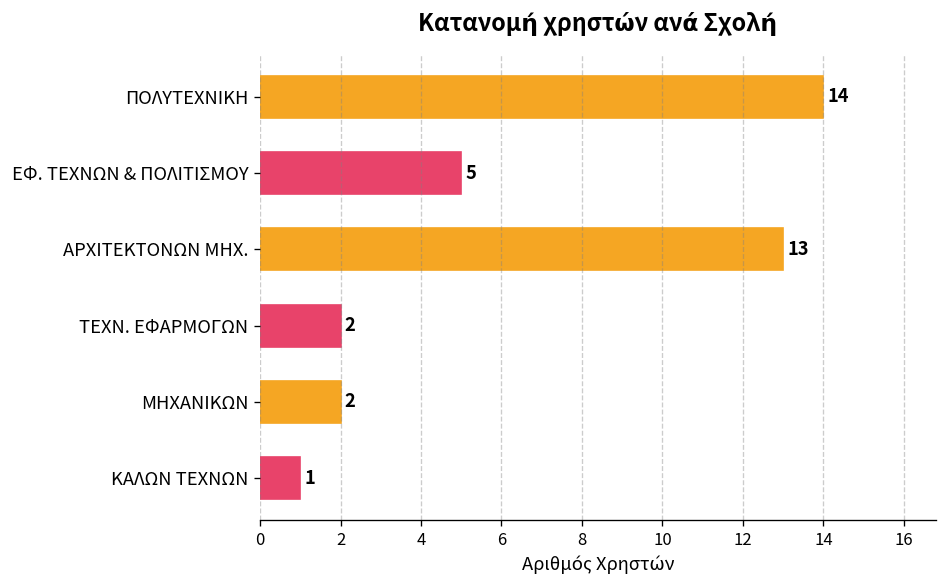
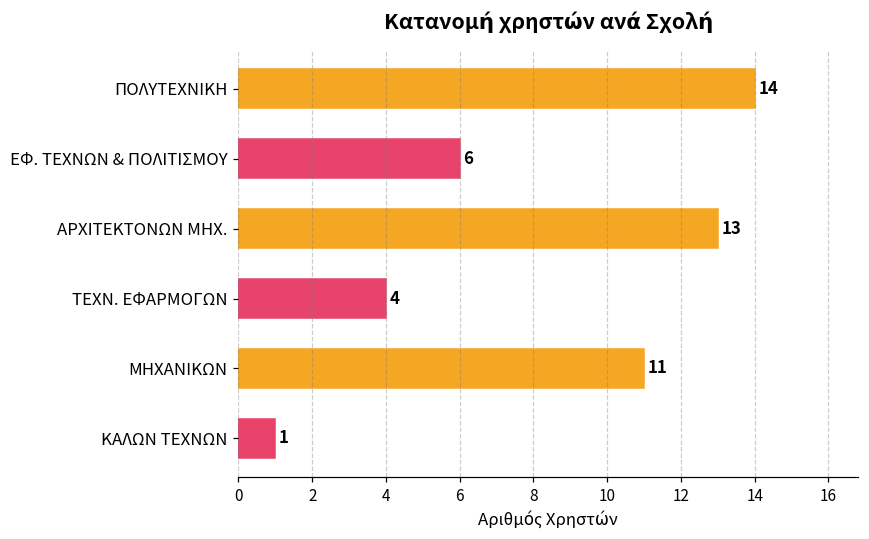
  {
    "ΠΟΛΥΤΕΧΝΙΚΗ": 14,
-   "ΕΦ. ΤΕΧΝΩΝ & ΠΟΛΙΤΙΣΜΟΥ": 5,
+   "ΕΦ. ΤΕΧΝΩΝ & ΠΟΛΙΤΙΣΜΟΥ": 6,
    "ΑΡΧΙΤΕΚΤΟΝΩΝ ΜΗΧ.": 13,
-   "ΤΕΧΝ. ΕΦΑΡΜΟΓΩΝ": 2,
-   "ΜΗΧΑΝΙΚΩΝ": 2,
+   "ΤΕΧΝ. ΕΦΑΡΜΟΓΩΝ": 4,
+   "ΜΗΧΑΝΙΚΩΝ": 11,
    "ΚΑΛΩΝ ΤΕΧΝΩΝ": 1
  }
